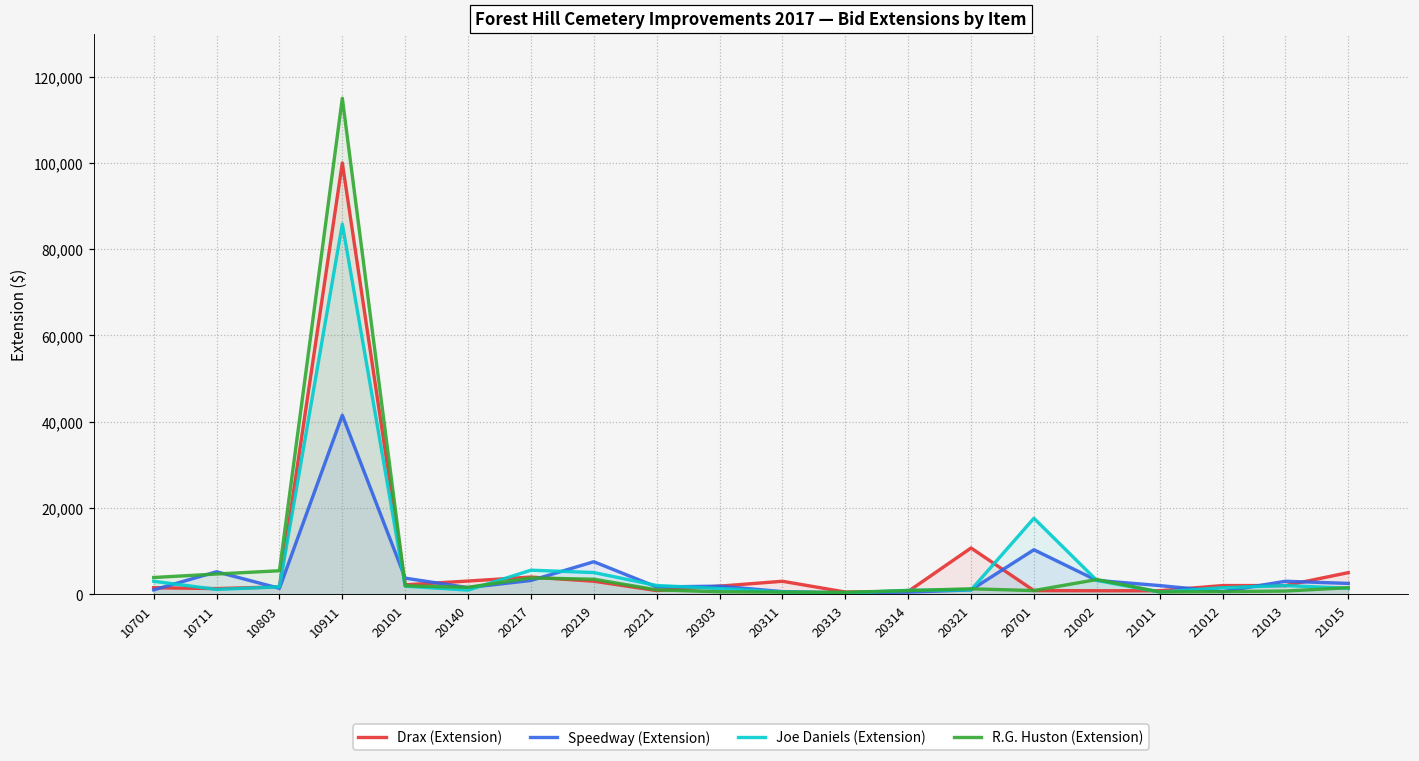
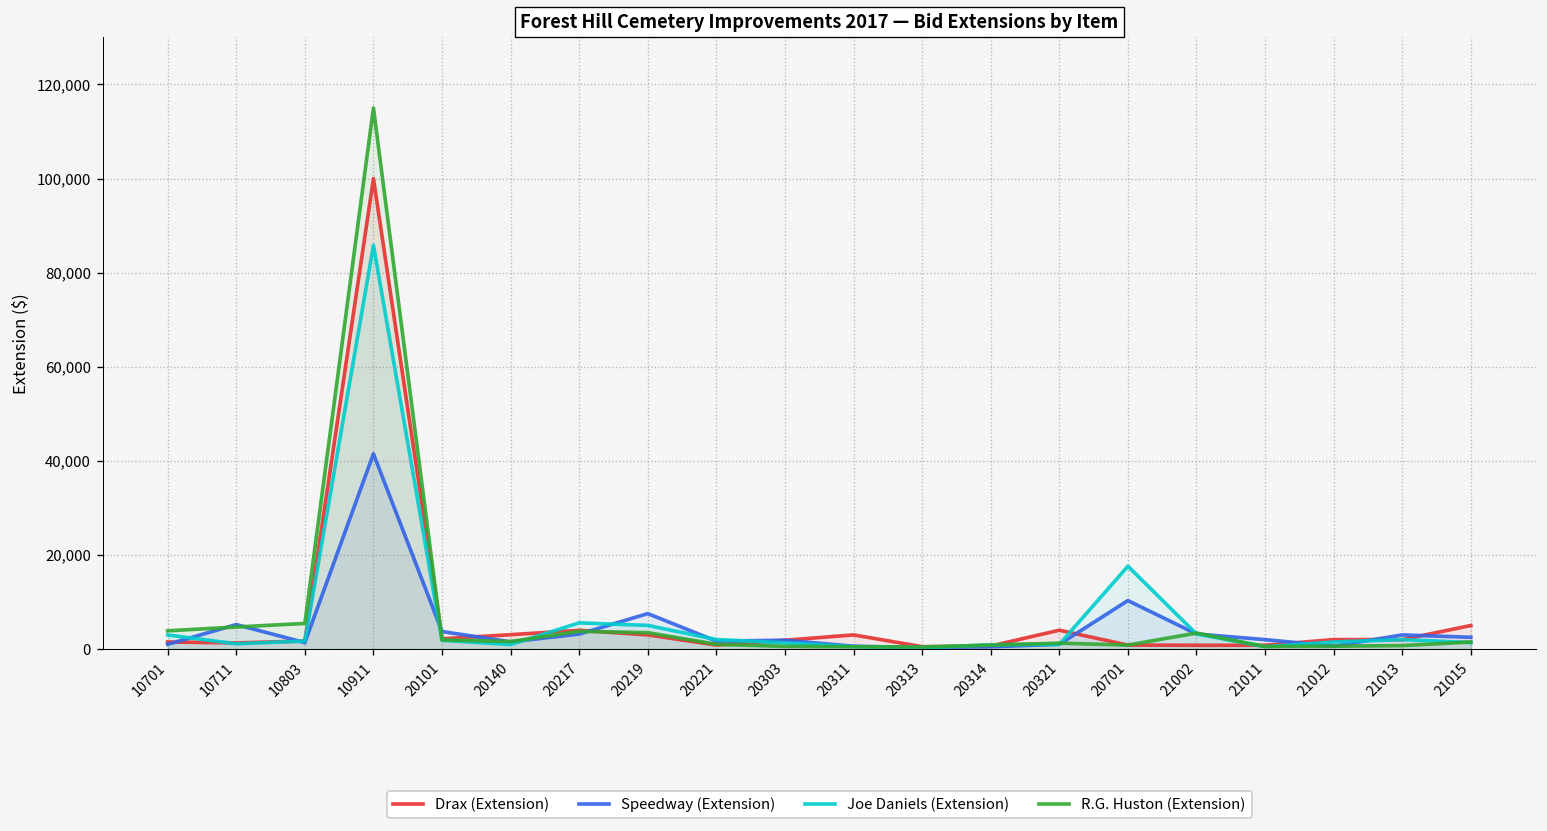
  {
    "Drax (Extension)": {
      "10911": "100,000",
      "20140": "3,000",
      "20311": "3,000",
-     "20321": "11,000",
+     "20321": "4,000",
      "21002": "1,000",
      "21015": "5,000"
    },
    "Speedway (Extension)": {
      "10911": "42,000",
      "20101": "4,000",
      "20219": "8,000",
      "20701": "10,000",
      "21011": "2,000",
      "21013": "3,000",
      "21015": "3,000"
    },
    "Joe Daniels (Extension)": {
      "10701": "3,000",
      "10911": "86,000",
      "20217": "6,000",
      "20219": "5,000",
      "20701": "18,000"
    },
    "R.G. Huston (Extension)": {
      "10701": "4,000",
      "10803": "5,000",
      "10911": "115,000",
      "20303": "1,000",
      "21013": "1,000"
    }
  }
